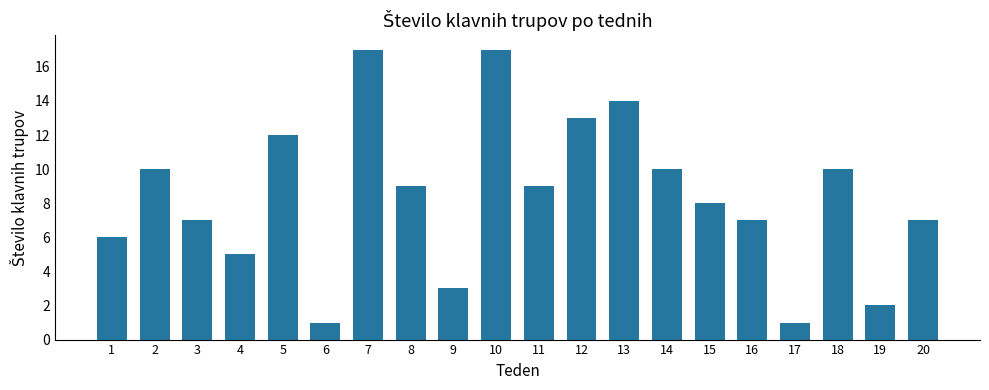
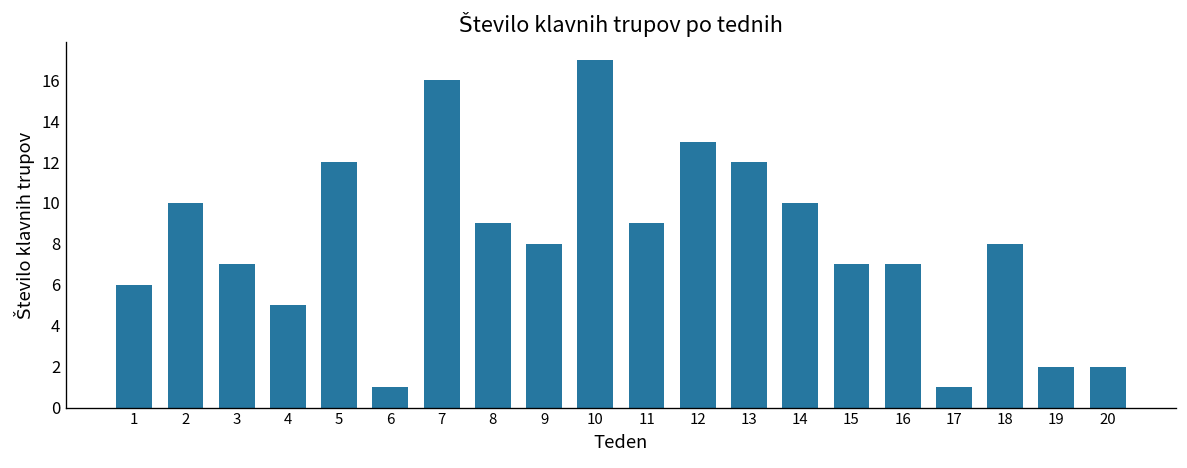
  {
    "1": 6,
    "2": 10,
    "3": 7,
    "4": 5,
    "5": 12,
    "6": 1,
-   "7": 17,
+   "7": 16,
    "8": 9,
-   "9": 3,
+   "9": 8,
    "10": 17,
    "11": 9,
    "12": 13,
-   "13": 14,
+   "13": 12,
    "14": 10,
-   "15": 8,
+   "15": 7,
    "16": 7,
    "17": 1,
-   "18": 10,
+   "18": 8,
    "19": 2,
-   "20": 7
+   "20": 2
  }
